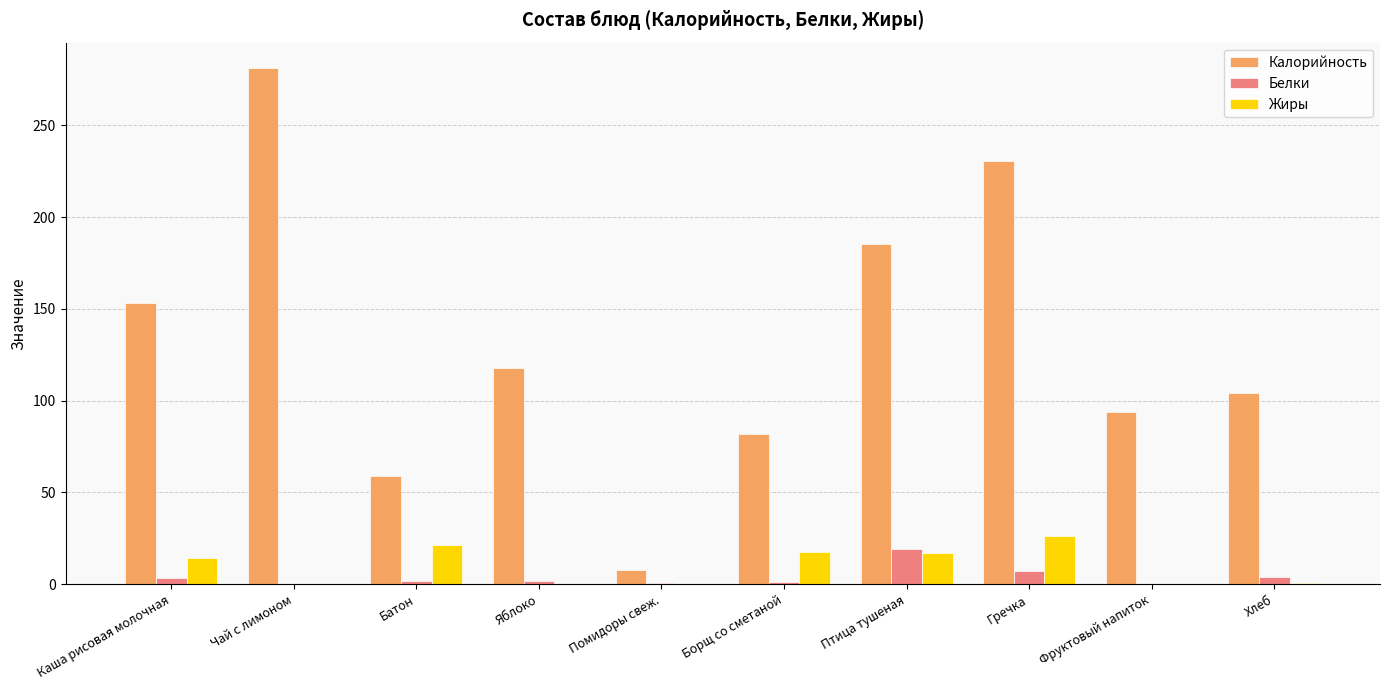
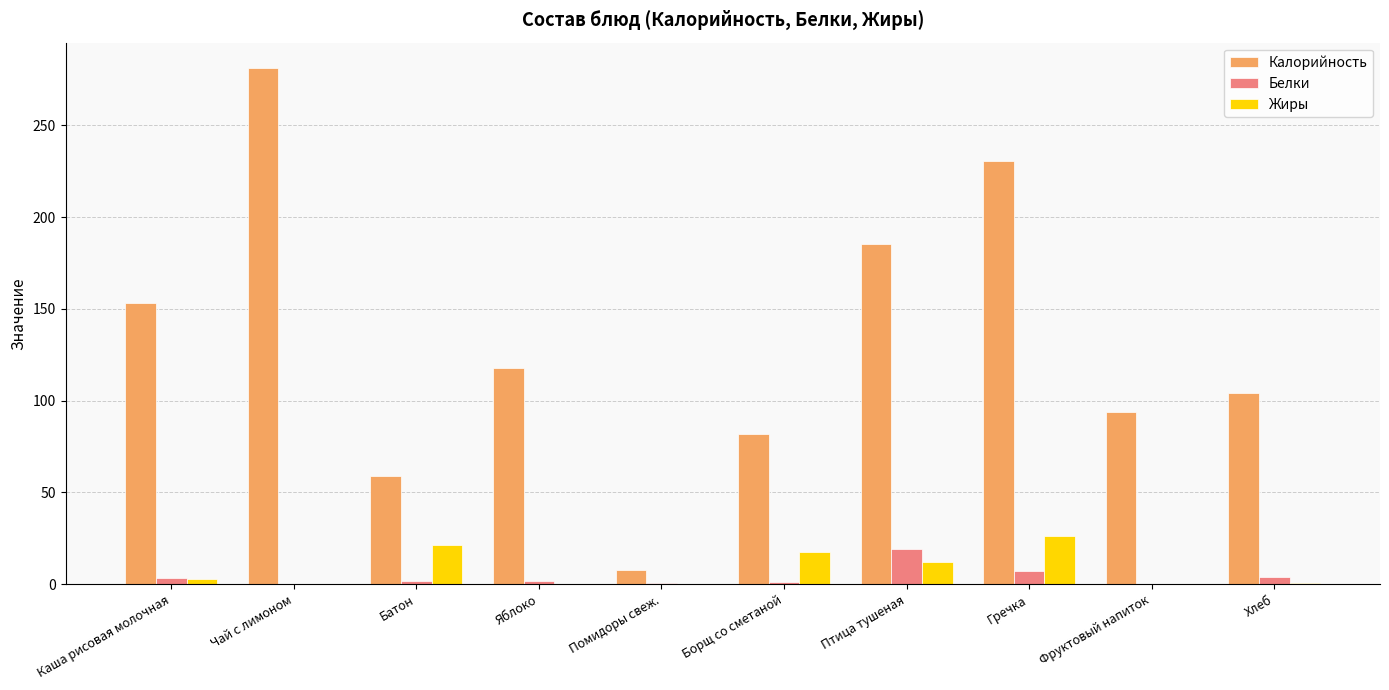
  {
    "Жиры": {
-     "Каша рисовая молочная": 14,
+     "Каша рисовая молочная": 3,
      "Чай с лимоном": 0,
      "Батон": 21,
      "Борщ со сметаной": 18,
-     "Птица тушеная": 17,
+     "Птица тушеная": 12,
      "Гречка": 26,
      "Фруктовый напиток": 0
    }
  }
